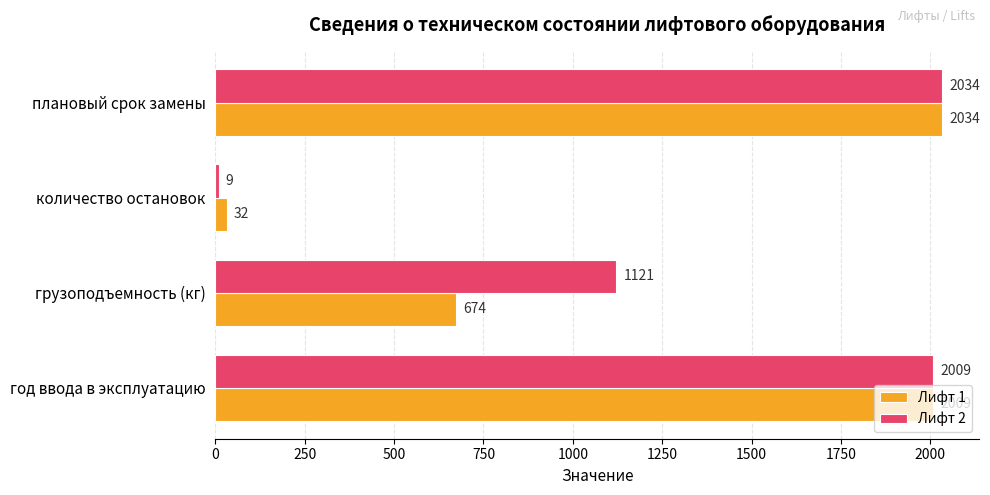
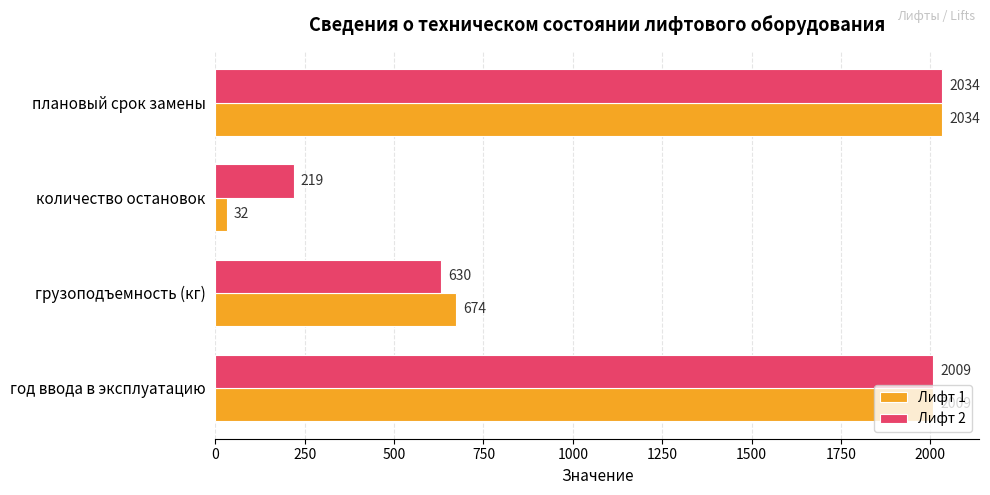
  {
    "Лифт 1": {
      "плановый срок замены": 2034,
      "количество остановок": 32,
      "грузоподъемность (кг)": 674
    },
    "Лифт 2": {
      "плановый срок замены": 2034,
-     "количество остановок": 9,
-     "грузоподъемность (кг)": 1121,
+     "количество остановок": 219,
+     "грузоподъемность (кг)": 630,
      "год ввода в эксплуатацию": 2009
    }
  }
